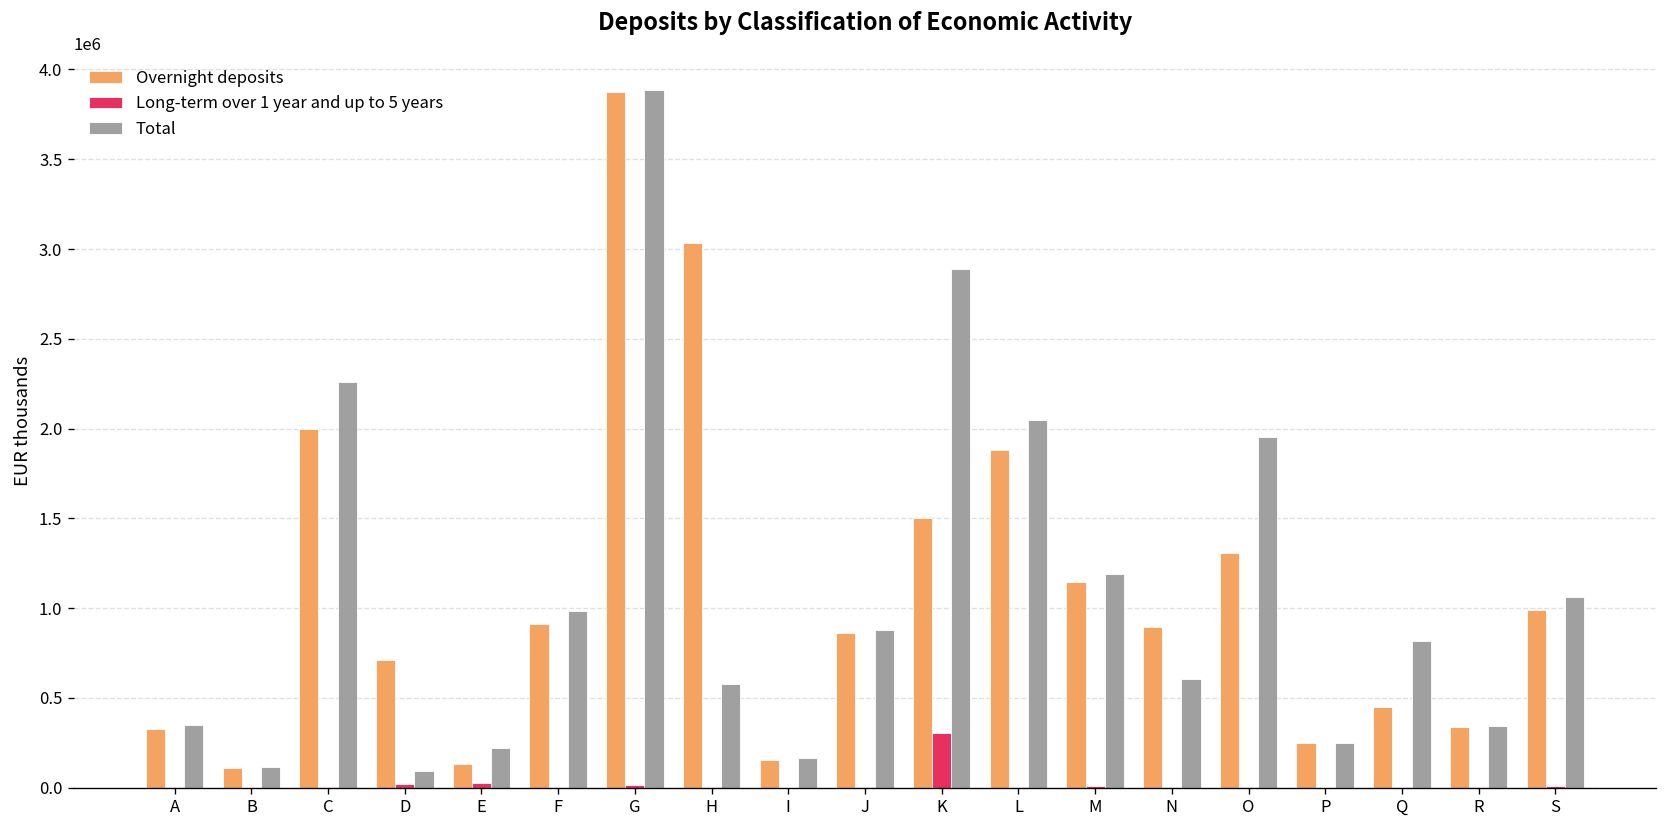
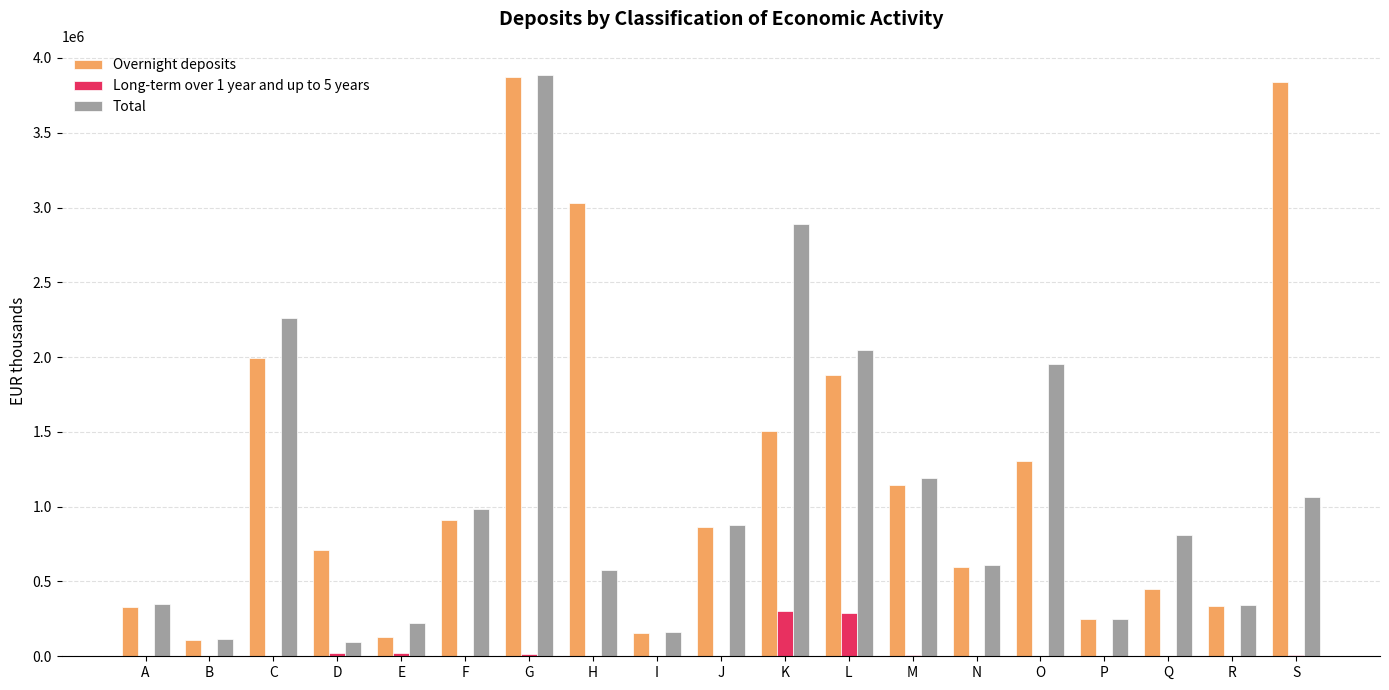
  {
    "Overnight deposits": {
      "A": 330000,
      "B": 110000,
      "C": 2000000,
      "D": 710000,
      "E": 130000,
      "F": 910000,
      "G": 3870000,
      "H": 3030000,
      "I": 160000,
      "J": 860000,
      "K": 1500000,
      "L": 1880000,
      "M": 1150000,
-     "N": 890000,
+     "N": 600000,
      "O": 1310000,
      "P": 250000,
      "Q": 450000,
      "R": 340000,
-     "S": 990000
+     "S": 3840000
    },
    "Long-term over 1 year and up to 5 years": {
      "B": 0,
      "D": 20000,
      "E": 30000,
      "K": 300000,
-     "L": 0
+     "L": 290000
    },
    "Total": {
      "A": 350000,
      "B": 110000,
      "C": 2260000,
      "D": 90000,
      "E": 220000,
      "F": 980000,
      "G": 3890000,
      "H": 570000,
      "I": 160000,
      "J": 880000,
      "K": 2890000,
      "L": 2050000,
      "M": 1190000,
      "N": 610000,
      "O": 1950000,
      "P": 250000,
      "Q": 810000,
      "R": 340000,
      "S": 1060000
    }
  }
